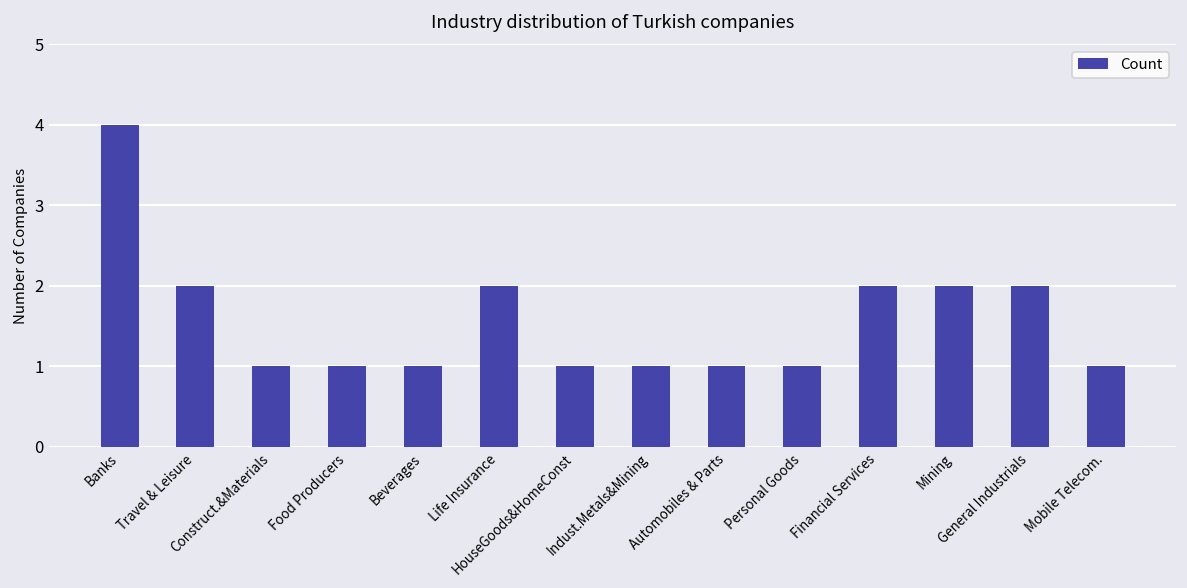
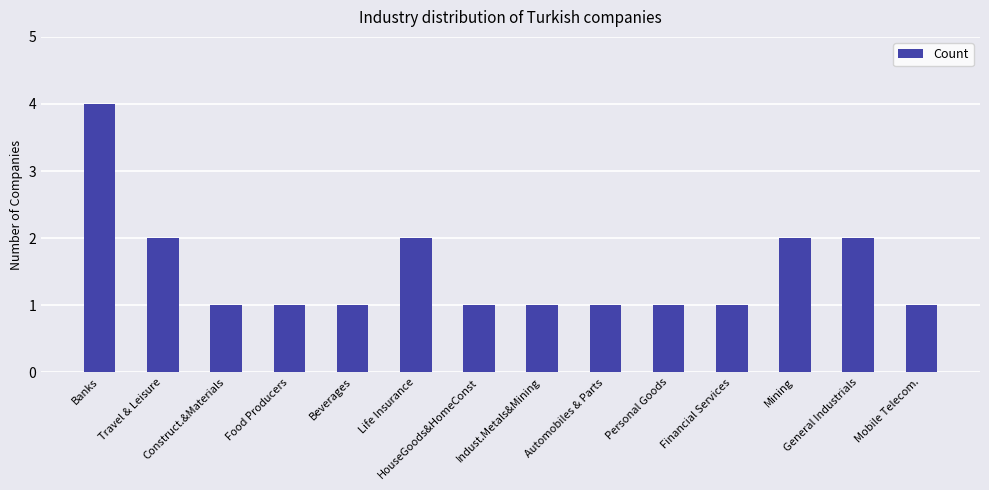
  {
    "Banks": 4,
    "Travel & Leisure": 2,
    "Construct.&Materials": 1,
    "Food Producers": 1,
    "Beverages": 1,
    "Life Insurance": 2,
    "HouseGoods&HomeConst": 1,
    "Indust.Metals&Mining": 1,
    "Automobiles & Parts": 1,
    "Personal Goods": 1,
-   "Financial Services": 2,
+   "Financial Services": 1,
    "Mining": 2,
    "General Industrials": 2,
    "Mobile Telecom.": 1
  }
